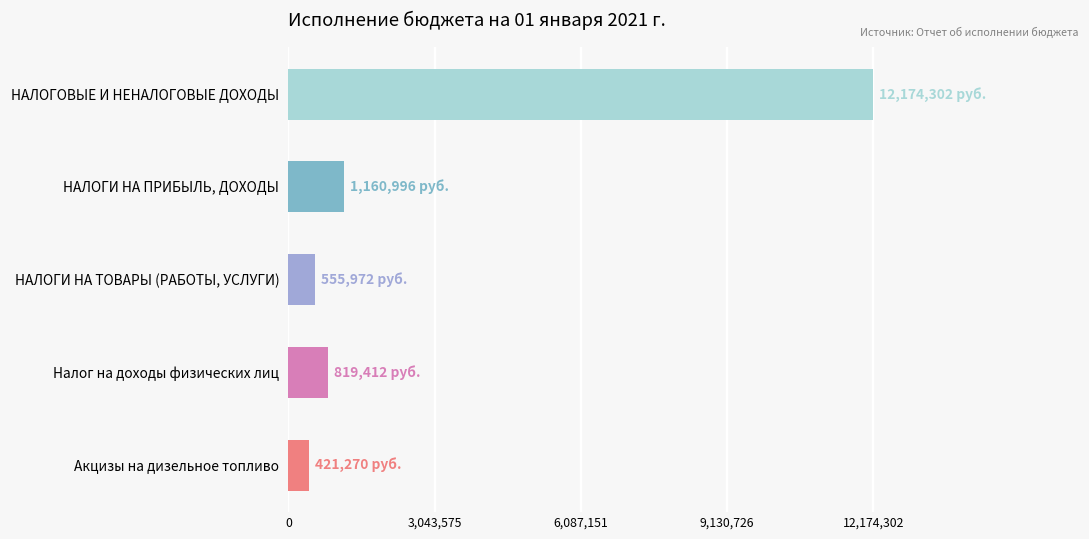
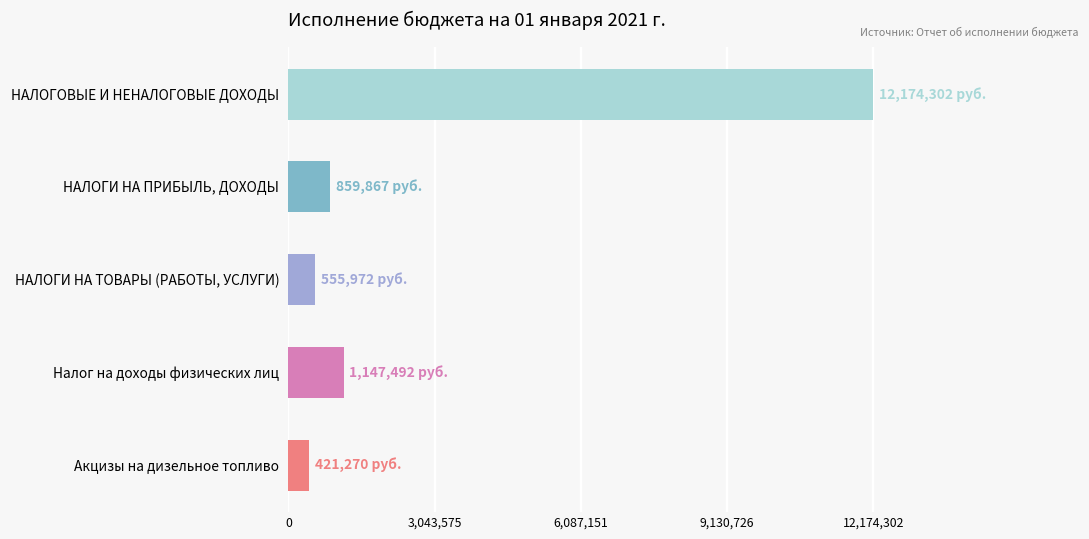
  {
    "НАЛОГОВЫЕ И НЕНАЛОГОВЫЕ ДОХОДЫ": "12,174,302",
-   "НАЛОГИ НА ПРИБЫЛЬ, ДОХОДЫ": "1,160,996",
+   "НАЛОГИ НА ПРИБЫЛЬ, ДОХОДЫ": "859,867",
    "НАЛОГИ НА ТОВАРЫ (РАБОТЫ, УСЛУГИ)": "555,972",
-   "Налог на доходы физических лиц": "819,412",
+   "Налог на доходы физических лиц": "1,147,492",
    "Акцизы на дизельное топливо": "421,270"
  }
